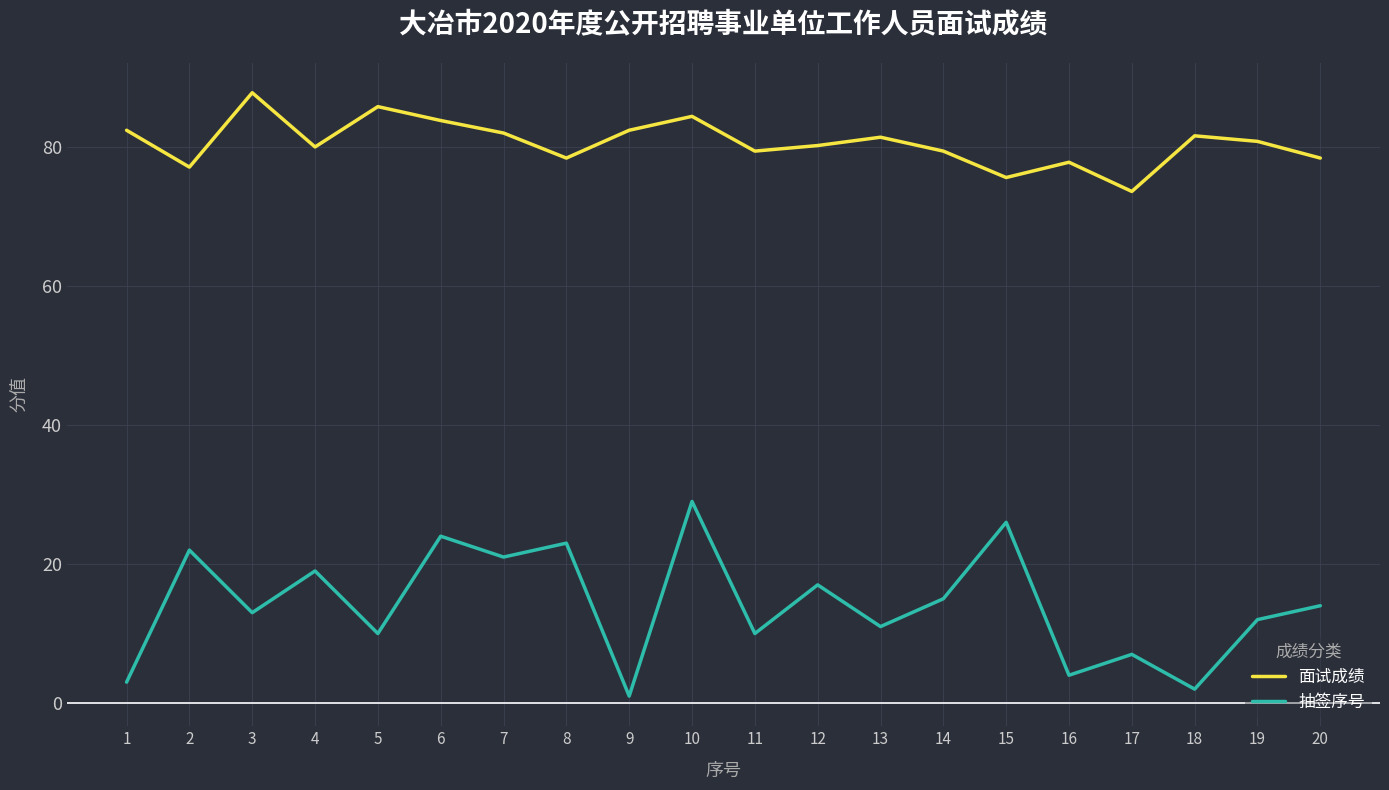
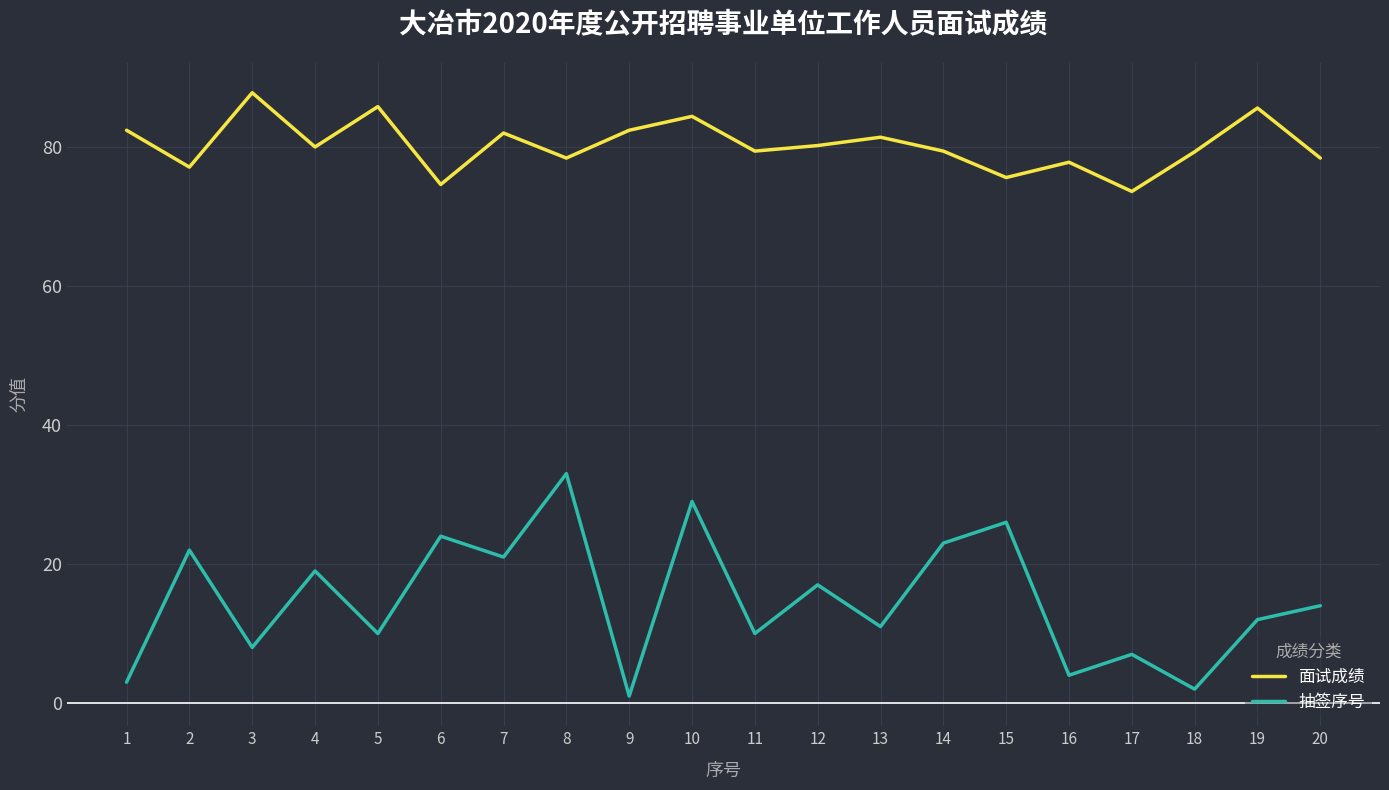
  {
    "面试成绩": {
      "1": 82,
      "2": 77,
      "3": 88,
      "4": 80,
      "5": 86,
-     "6": 84,
+     "6": 75,
      "7": 82,
      "8": 78,
      "9": 82,
      "10": 84,
      "11": 79,
      "12": 80,
      "13": 81,
      "14": 79,
      "15": 76,
      "16": 78,
      "17": 74,
-     "18": 82,
-     "19": 81,
+     "18": 79,
+     "19": 86,
      "20": 78
    },
    "抽签序号": {
      "1": 3,
      "2": 22,
-     "3": 13,
+     "3": 8,
      "4": 19,
      "5": 10,
      "6": 24,
      "7": 21,
-     "8": 23,
+     "8": 33,
      "9": 1,
      "10": 29,
      "11": 10,
      "12": 17,
      "13": 11,
-     "14": 15,
+     "14": 23,
      "15": 26,
      "16": 4,
      "17": 7,
      "18": 2,
      "19": 12,
      "20": 14
    }
  }
